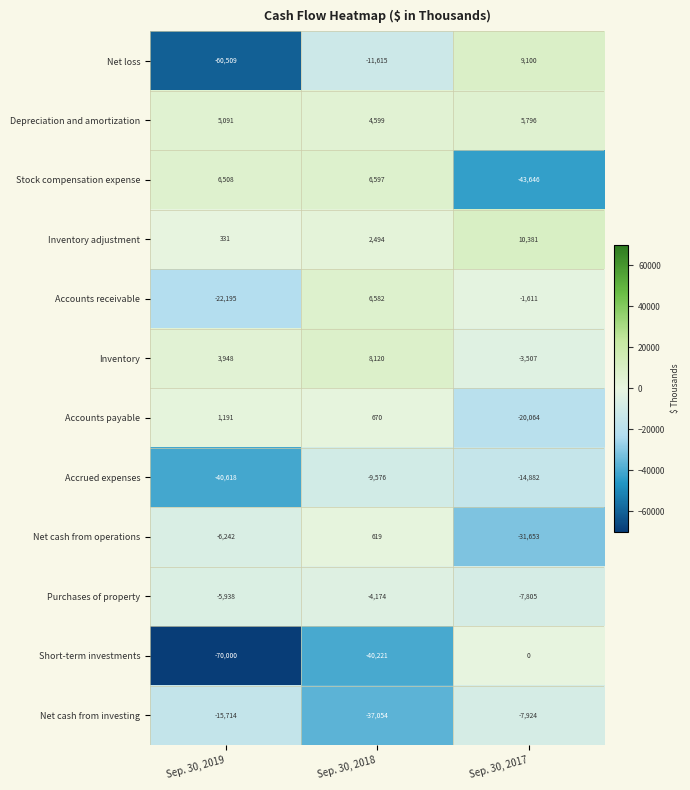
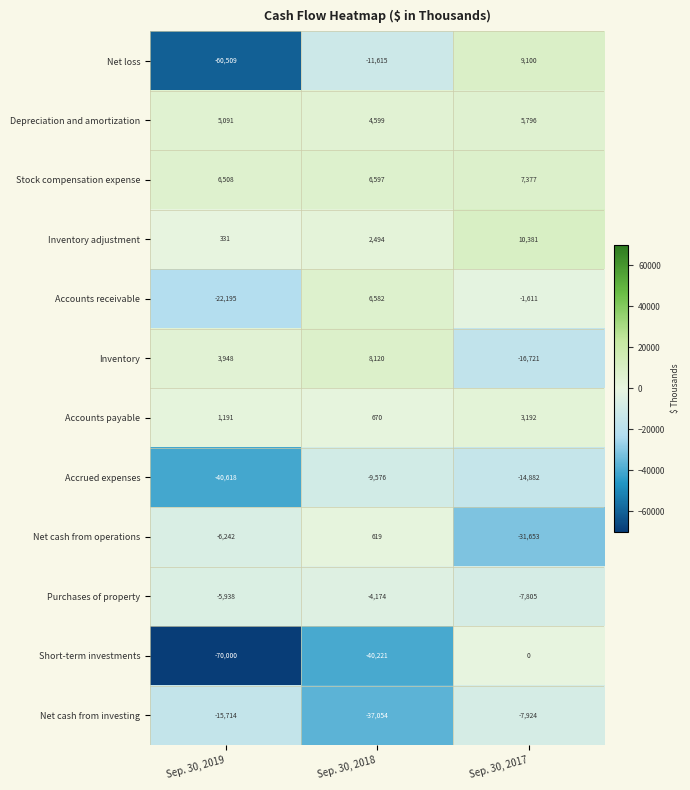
  {
    "Net loss": {
      "Sep. 30, 2019": "-60,509",
      "Sep. 30, 2018": "-11,615",
      "Sep. 30, 2017": "9,100"
    },
    "Depreciation and amortization": {
      "Sep. 30, 2019": "5,091",
      "Sep. 30, 2018": "4,599",
      "Sep. 30, 2017": "5,796"
    },
    "Stock compensation expense": {
      "Sep. 30, 2019": "6,508",
      "Sep. 30, 2018": "6,597",
-     "Sep. 30, 2017": "-43,646"
+     "Sep. 30, 2017": "7,377"
    },
    "Inventory adjustment": {
      "Sep. 30, 2019": "331",
      "Sep. 30, 2018": "2,494",
      "Sep. 30, 2017": "10,381"
    },
    "Accounts receivable": {
      "Sep. 30, 2019": "-22,195",
      "Sep. 30, 2018": "6,582",
      "Sep. 30, 2017": "-1,611"
    },
    "Inventory": {
      "Sep. 30, 2019": "3,948",
      "Sep. 30, 2018": "8,120",
-     "Sep. 30, 2017": "-3,507"
+     "Sep. 30, 2017": "-16,721"
    },
    "Accounts payable": {
      "Sep. 30, 2019": "1,191",
      "Sep. 30, 2018": "670",
-     "Sep. 30, 2017": "-20,064"
+     "Sep. 30, 2017": "3,192"
    },
    "Accrued expenses": {
      "Sep. 30, 2019": "-40,618",
      "Sep. 30, 2018": "-9,576",
      "Sep. 30, 2017": "-14,882"
    },
    "Net cash from operations": {
      "Sep. 30, 2019": "-6,242",
      "Sep. 30, 2018": "619",
      "Sep. 30, 2017": "-31,653"
    },
    "Purchases of property": {
      "Sep. 30, 2019": "-5,938",
      "Sep. 30, 2018": "-4,174",
      "Sep. 30, 2017": "-7,805"
    },
    "Short-term investments": {
      "Sep. 30, 2019": "-70,000",
      "Sep. 30, 2018": "-40,221",
      "Sep. 30, 2017": "0"
    },
    "Net cash from investing": {
      "Sep. 30, 2019": "-15,714",
      "Sep. 30, 2018": "-37,054",
      "Sep. 30, 2017": "-7,924"
    }
  }
